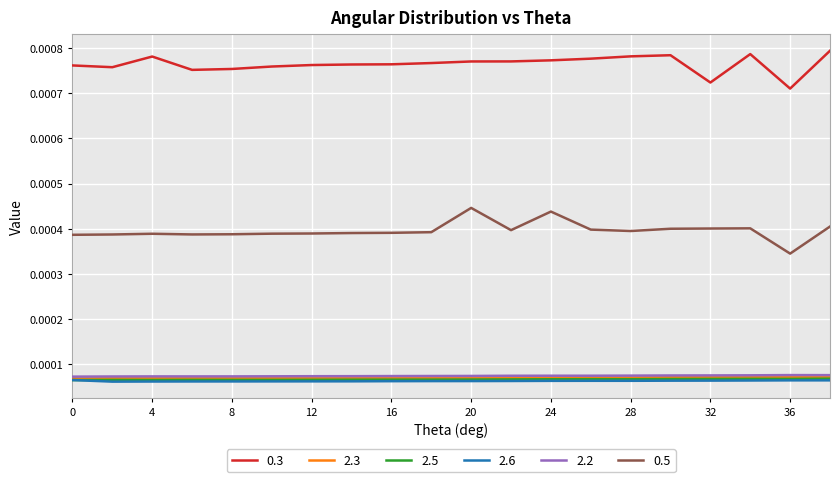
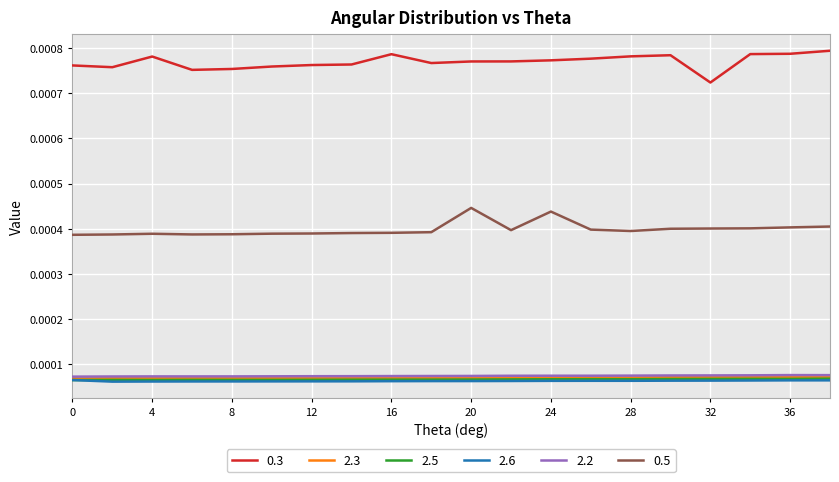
  {
    "0.3": {
      "0": 0.00076,
      "4": 0.00078,
      "8": 0.00075,
      "12": 0.00076,
-     "16": 0.00076,
+     "16": 0.00079,
      "20": 0.00077,
      "24": 0.00077,
      "28": 0.00078,
      "32": 0.00072,
-     "36": 0.00071
+     "36": 0.00079
    },
    "0.5": {
      "0": 0.00039,
      "4": 0.00039,
      "8": 0.00039,
      "12": 0.00039,
      "16": 0.00039,
      "20": 0.00045,
      "24": 0.00044,
      "28": 0.00040,
      "32": 0.00040,
-     "36": 0.00035
+     "36": 0.00040
    }
  }
